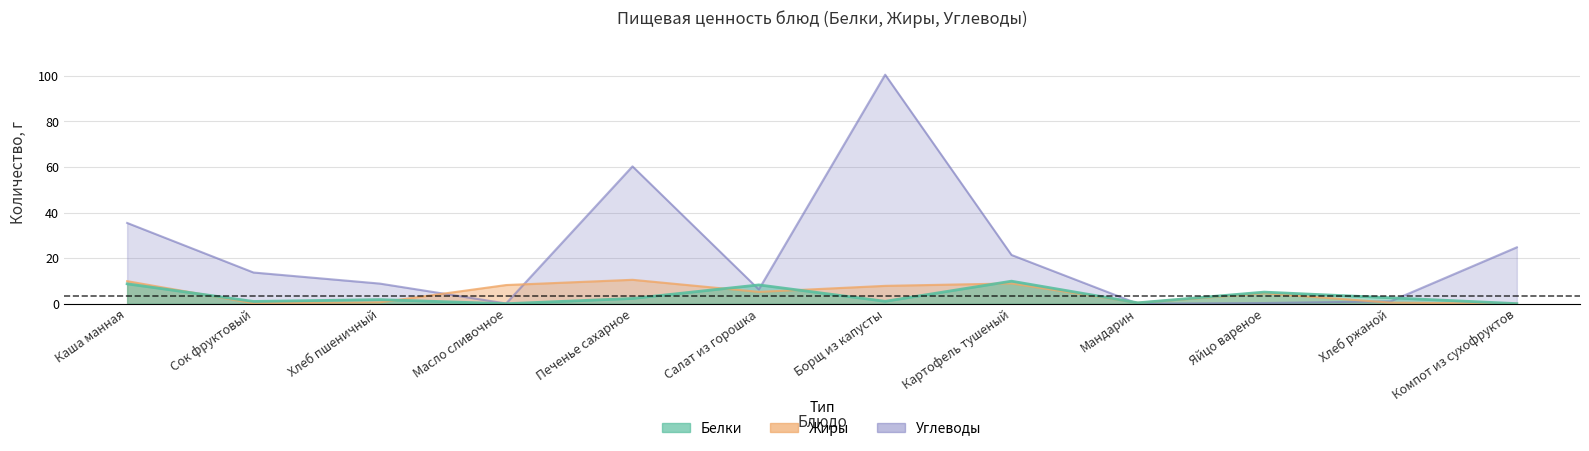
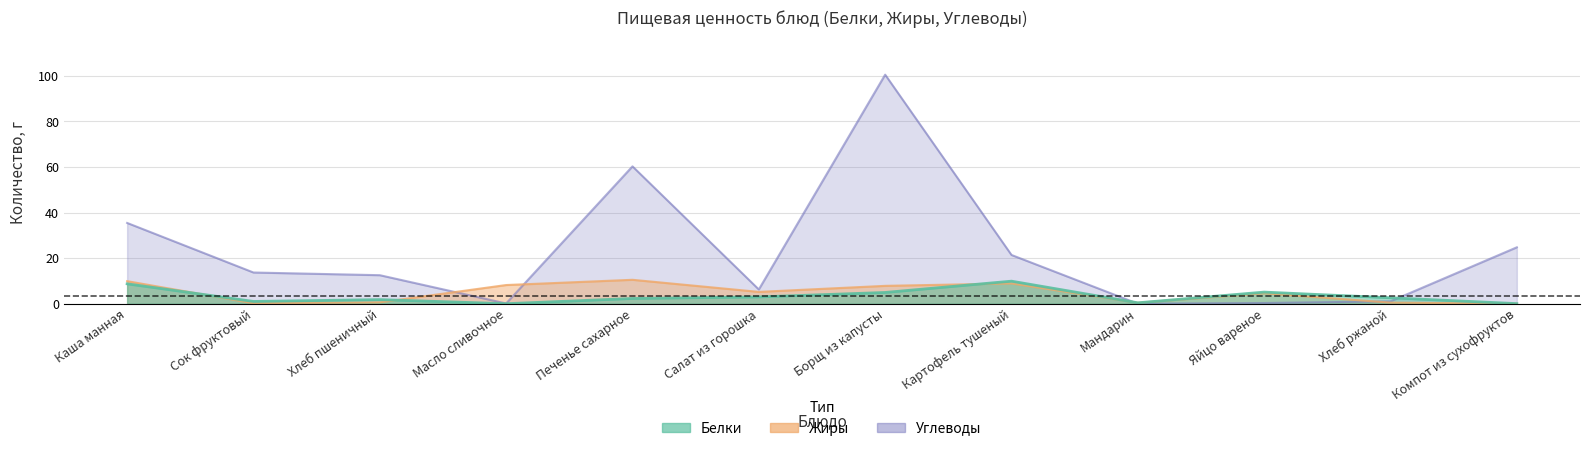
  {
    "Углеводы": {
      "Каша манная": 35,
      "Сок фруктовый": 14,
-     "Хлеб пшеничный": 9,
+     "Хлеб пшеничный": 13,
      "Печенье сахарное": 60,
      "Борщ из капусты": 101,
      "Картофель тушеный": 21,
      "Яйцо вареное": 0,
      "Компот из сухофруктов": 25
    },
    "Жиры": {
      "Каша манная": 10,
      "Хлеб пшеничный": 1,
      "Масло сливочное": 8,
      "Печенье сахарное": 11,
      "Борщ из капусты": 8
    },
    "Белки": {
      "Каша манная": 9,
      "Хлеб пшеничный": 2,
      "Печенье сахарное": 2,
-     "Салат из горошка": 8,
-     "Борщ из капусты": 1,
+     "Салат из горошка": 3,
+     "Борщ из капусты": 5,
      "Хлеб ржаной": 3
    }
  }
